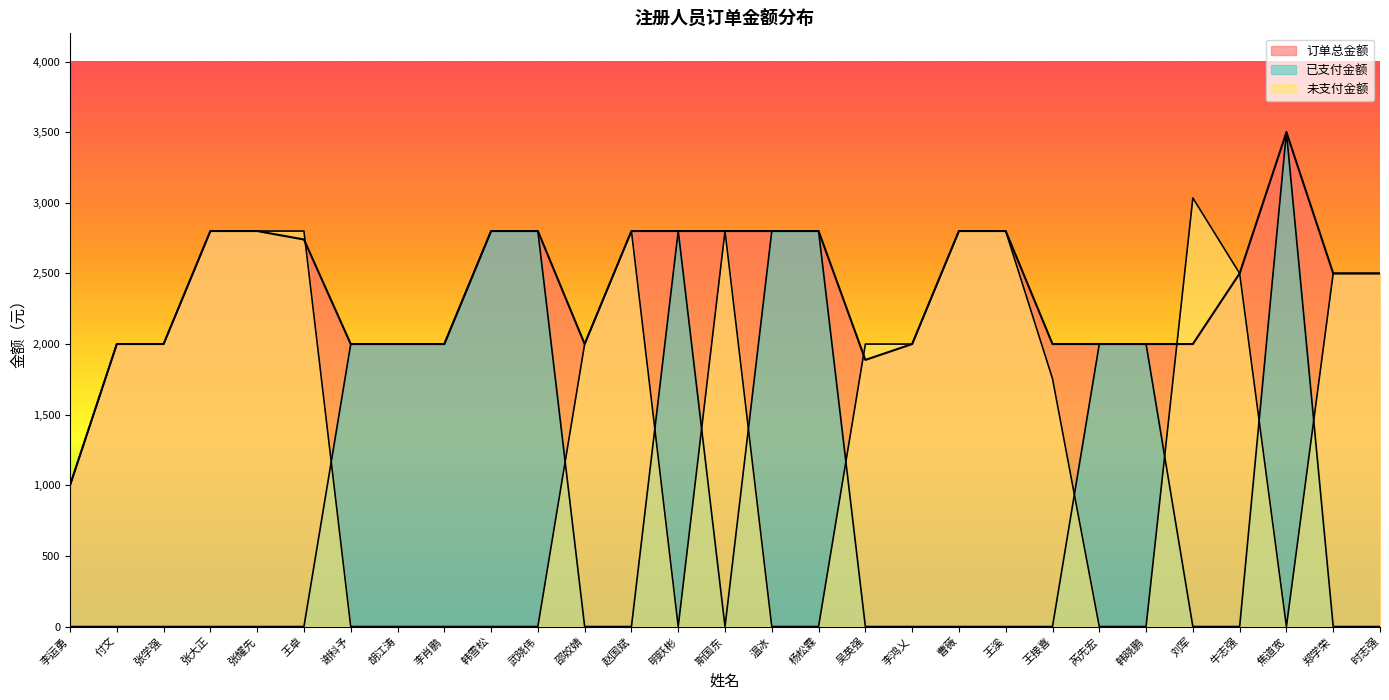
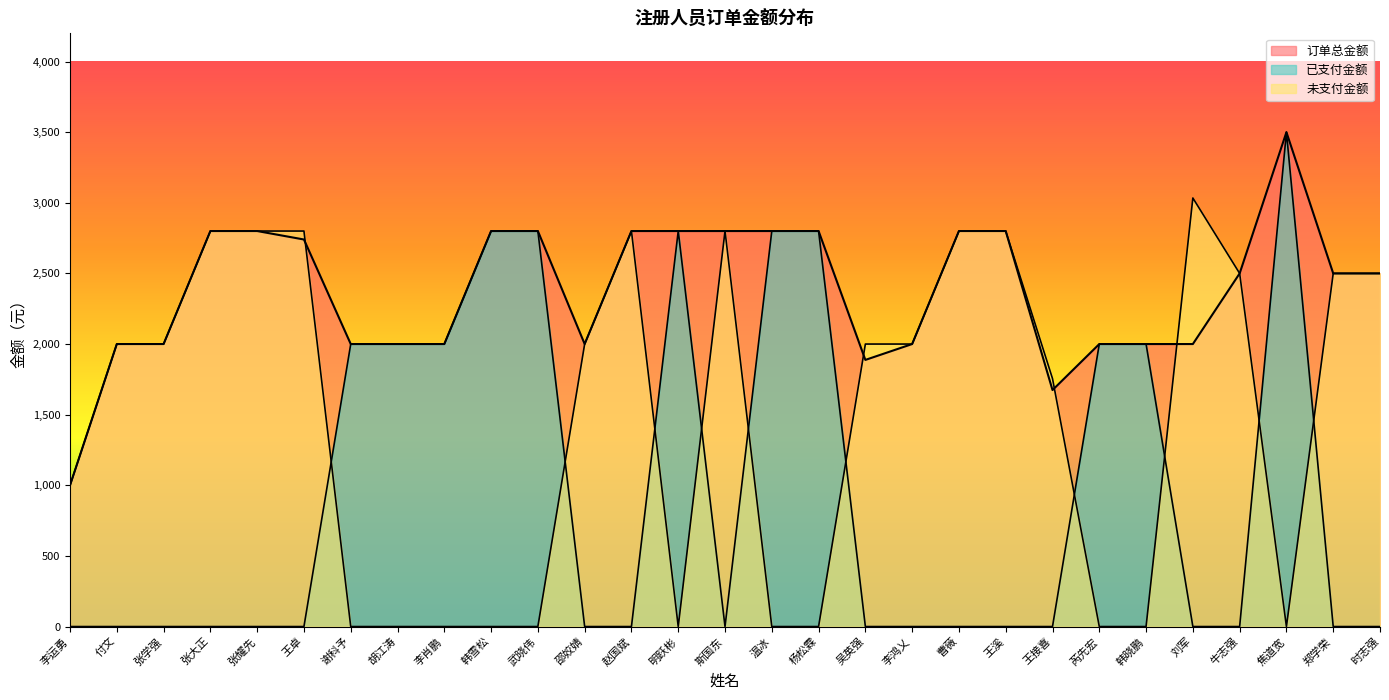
  {
    "订单总金额": {
      "王卓": "2,740",
      "吴英强": "1,890",
-     "王接喜": "2,000",
+     "王接喜": "1,670",
      "刘军": "2,000"
    },
    "已支付金额": {
      "李运勇": "0",
      "付文": "0",
      "张学强": "0",
      "张大正": "0",
      "张耀先": "0",
      "王卓": "0",
      "邵姣婧": "0",
      "赵国斌": "0",
      "斯国东": "0",
      "吴英强": "0",
      "李鸿乂": "0",
      "曹薇": "0",
      "王溪": "0",
      "王接喜": "0",
      "刘军": "0",
      "牛志强": "0",
      "郑学荣": "0",
      "时志强": "0"
    },
    "未支付金额": {
      "王卓": "2,800",
      "谢科予": "0",
      "胡江涛": "0",
      "李肖鹏": "0",
      "韩雪松": "0",
      "武晓伟": "0",
      "明跃彬": "0",
      "温冰": "0",
      "杨松霖": "0",
      "吴英强": "2,000",
      "王接喜": "1,760",
      "芮先宏": "0",
      "韩晓鹏": "0",
      "刘军": "3,030",
      "焦道宽": "0"
    }
  }
